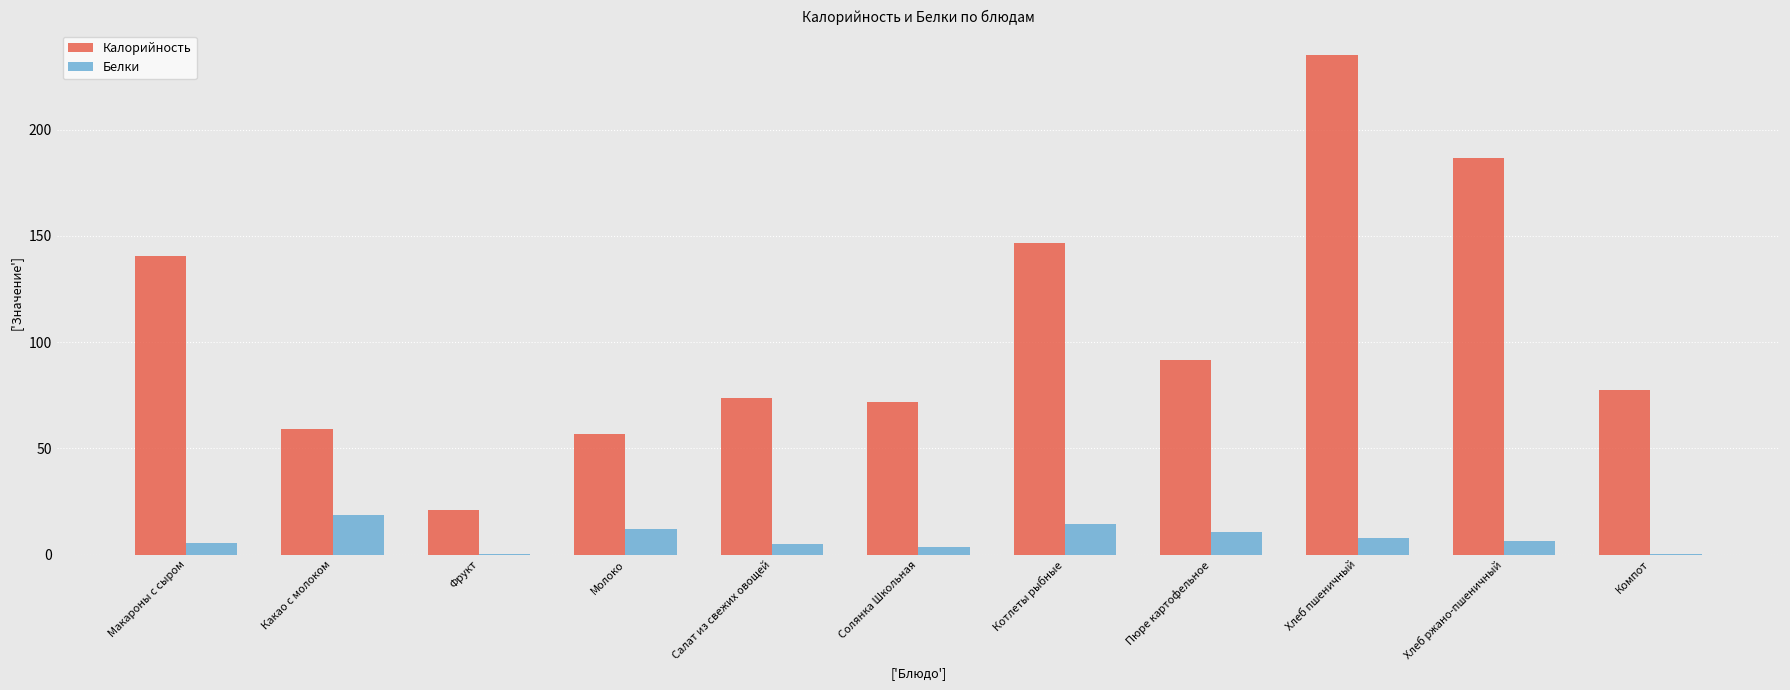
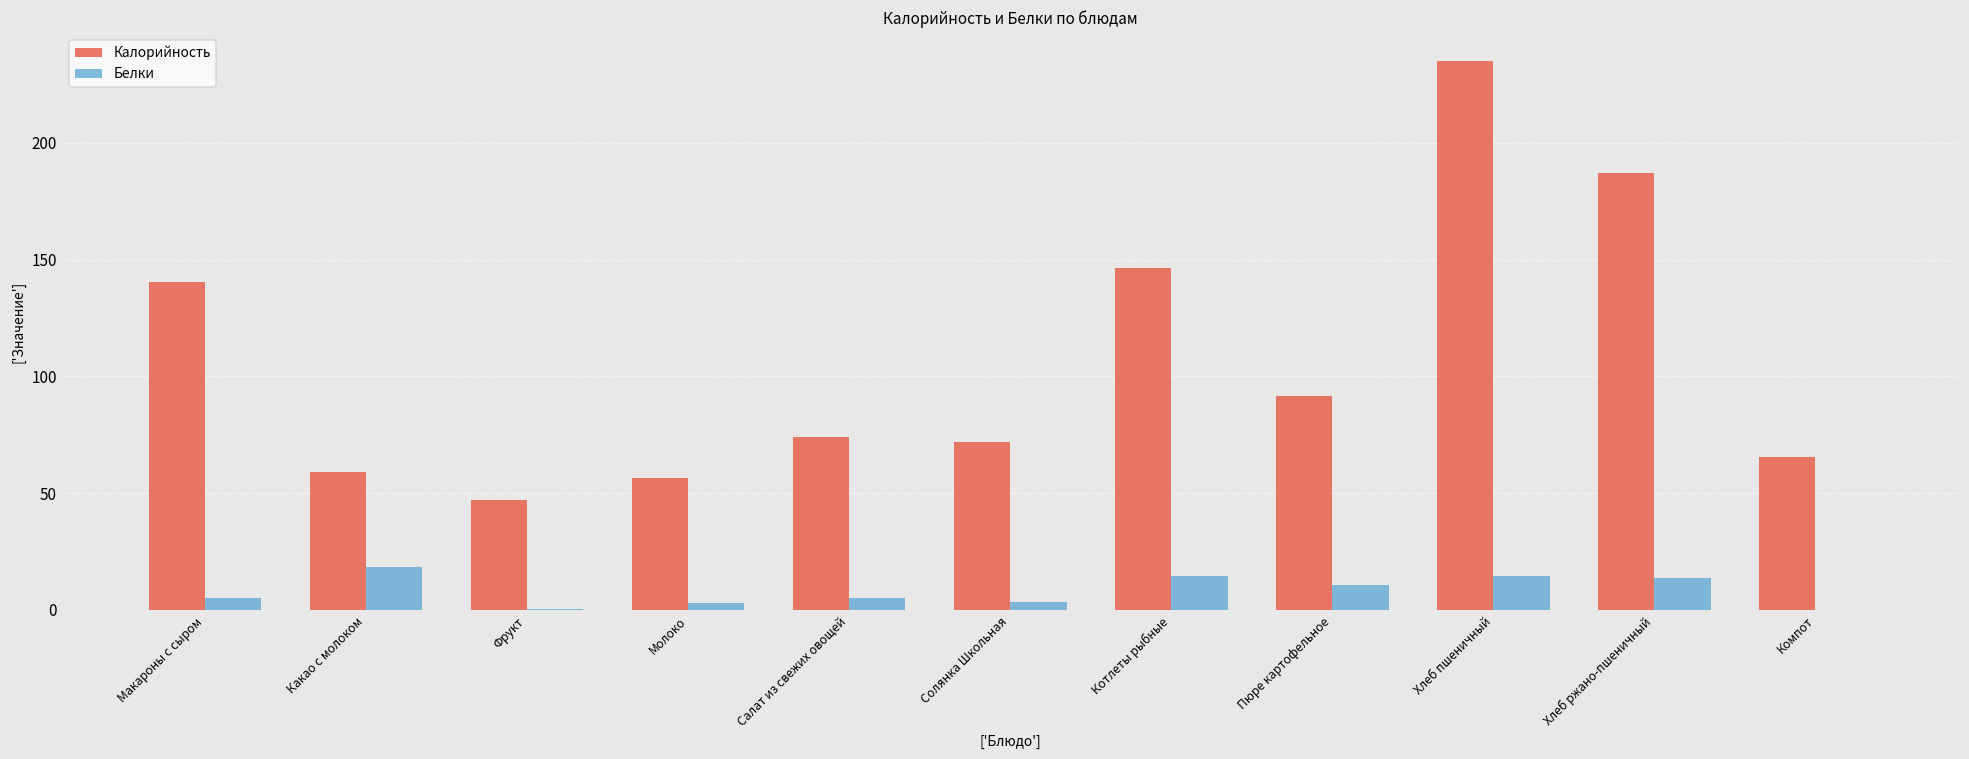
  {
    "Калорийность": {
      "Макароны с сыром": 140,
      "Какао с молоком": 59,
-     "Фрукт": 21,
+     "Фрукт": 47,
      "Молоко": 57,
      "Салат из свежих овощей": 74,
      "Солянка Школьная": 72,
      "Котлеты рыбные": 147,
      "Пюре картофельное": 91,
      "Хлеб пшеничный": 235,
      "Хлеб ржано-пшеничный": 187,
-     "Компот": 77
+     "Компот": 66
    },
    "Белки": {
      "Макароны с сыром": 5,
      "Какао с молоком": 18,
-     "Молоко": 12,
+     "Молоко": 3,
      "Салат из свежих овощей": 5,
      "Солянка Школьная": 4,
      "Котлеты рыбные": 15,
      "Пюре картофельное": 11,
-     "Хлеб пшеничный": 8,
-     "Хлеб ржано-пшеничный": 7
+     "Хлеб пшеничный": 15,
+     "Хлеб ржано-пшеничный": 14
    }
  }
